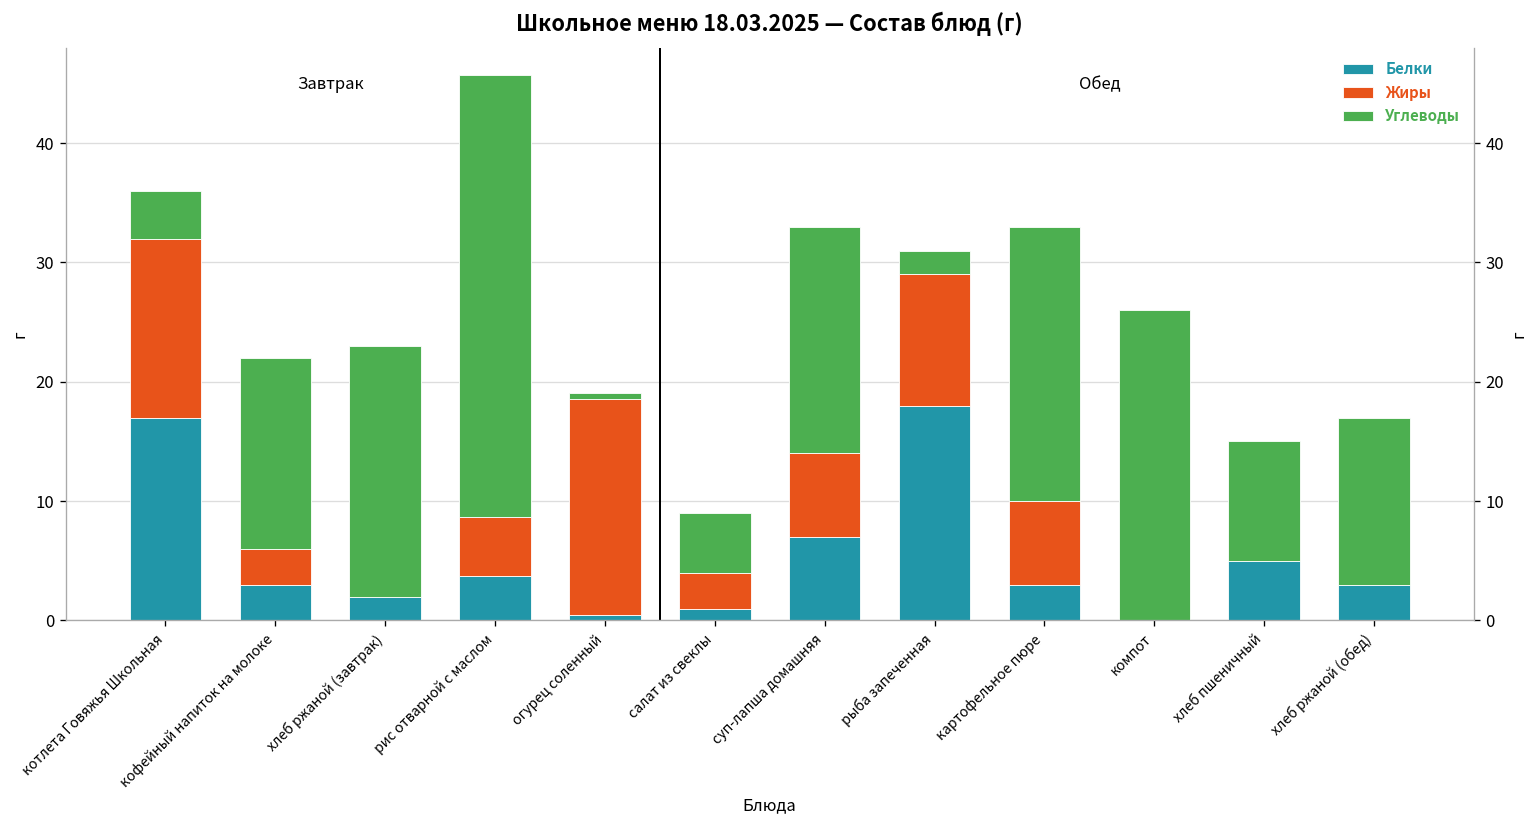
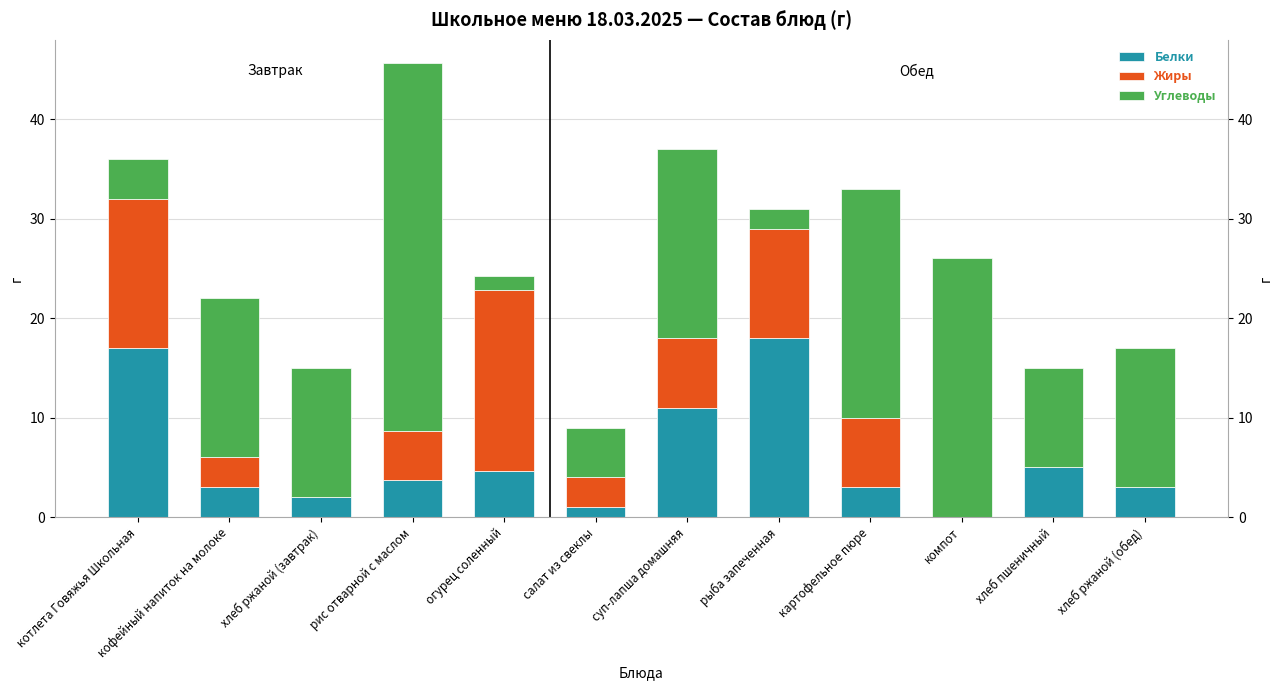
  {
    "Белки": {
      "котлета Говяжья Школьная": 17,
      "кофейный напиток на молоке": 3,
      "хлеб ржаной (завтрак)": 2,
      "рис отварной с маслом": 4,
-     "огурец соленный": 0,
+     "огурец соленный": 5,
      "салат из свеклы": 1,
-     "суп-лапша домашняя": 7,
+     "суп-лапша домашняя": 11,
      "рыба запеченная": 18,
      "картофельное пюре": 3,
      "компот": 0,
      "хлеб пшеничный": 5,
      "хлеб ржаной (обед)": 3
    },
    "Жиры": {
      "котлета Говяжья Школьная": 15,
      "кофейный напиток на молоке": 3,
      "хлеб ржаной (завтрак)": 0,
      "рис отварной с маслом": 5,
      "огурец соленный": 18,
      "салат из свеклы": 3,
      "суп-лапша домашняя": 7,
      "рыба запеченная": 11,
      "картофельное пюре": 7,
      "хлеб пшеничный": 0,
      "хлеб ржаной (обед)": 0
    },
    "Углеводы": {
      "котлета Говяжья Школьная": 4,
      "кофейный напиток на молоке": 16,
-     "хлеб ржаной (завтрак)": 21,
+     "хлеб ржаной (завтрак)": 13,
      "рис отварной с маслом": 37,
-     "огурец соленный": 0,
+     "огурец соленный": 1,
      "салат из свеклы": 5,
      "суп-лапша домашняя": 19,
      "рыба запеченная": 2,
      "картофельное пюре": 23,
      "компот": 26,
      "хлеб пшеничный": 10,
      "хлеб ржаной (обед)": 14
    }
  }
